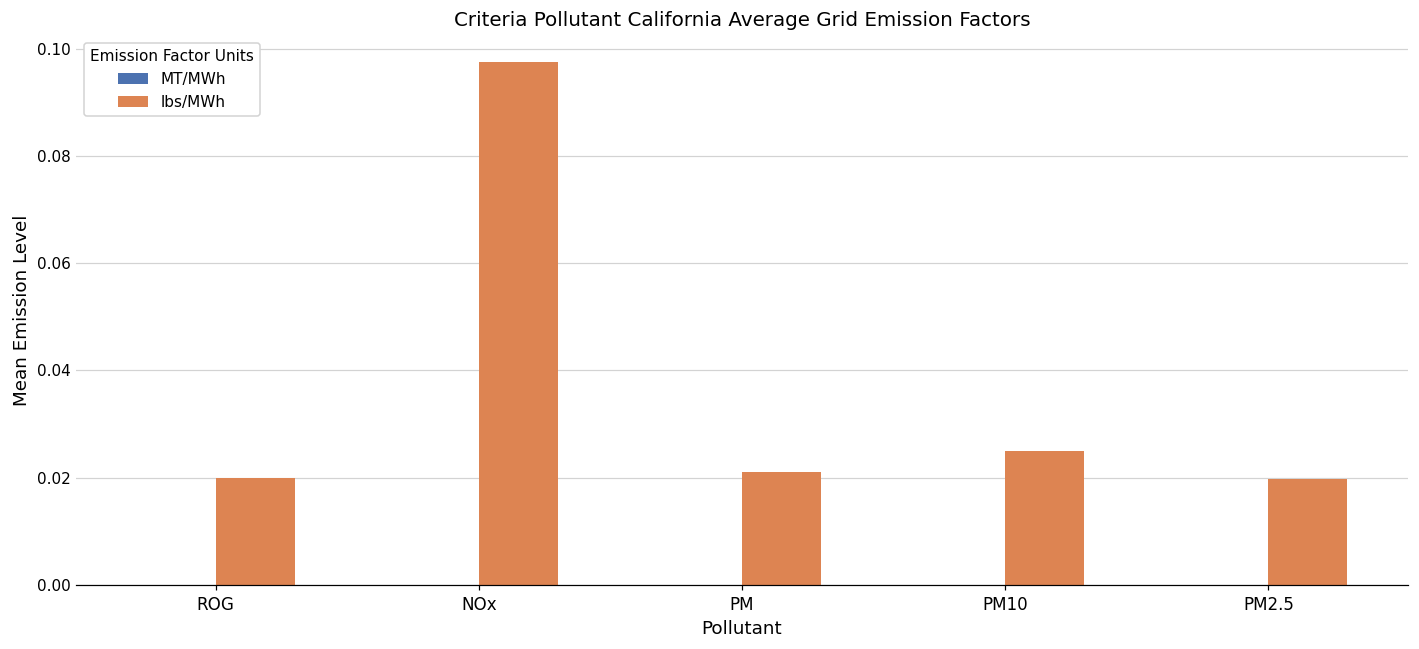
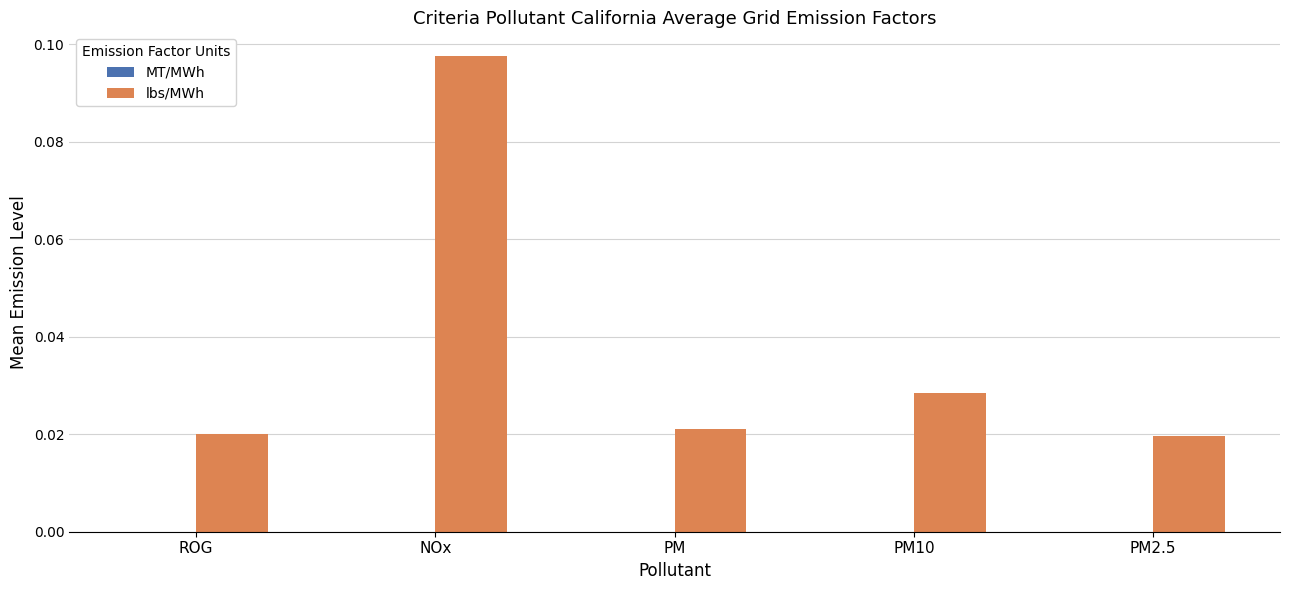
  {
    "lbs/MWh": {
      "ROG": 0.020,
      "NOx": 0.098,
      "PM": 0.021,
-     "PM10": 0.025,
+     "PM10": 0.029,
      "PM2.5": 0.020
    }
  }
